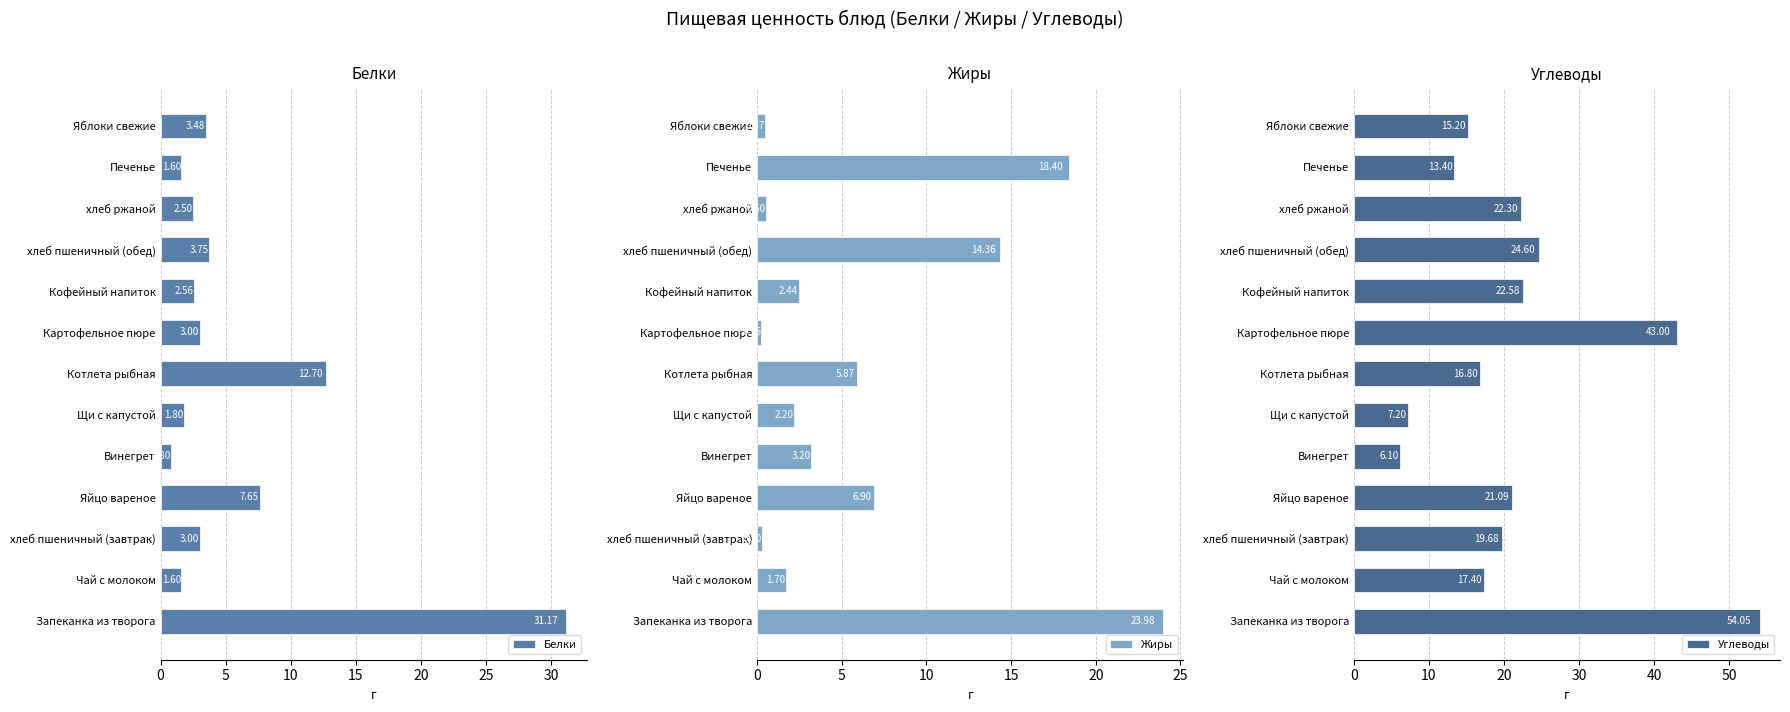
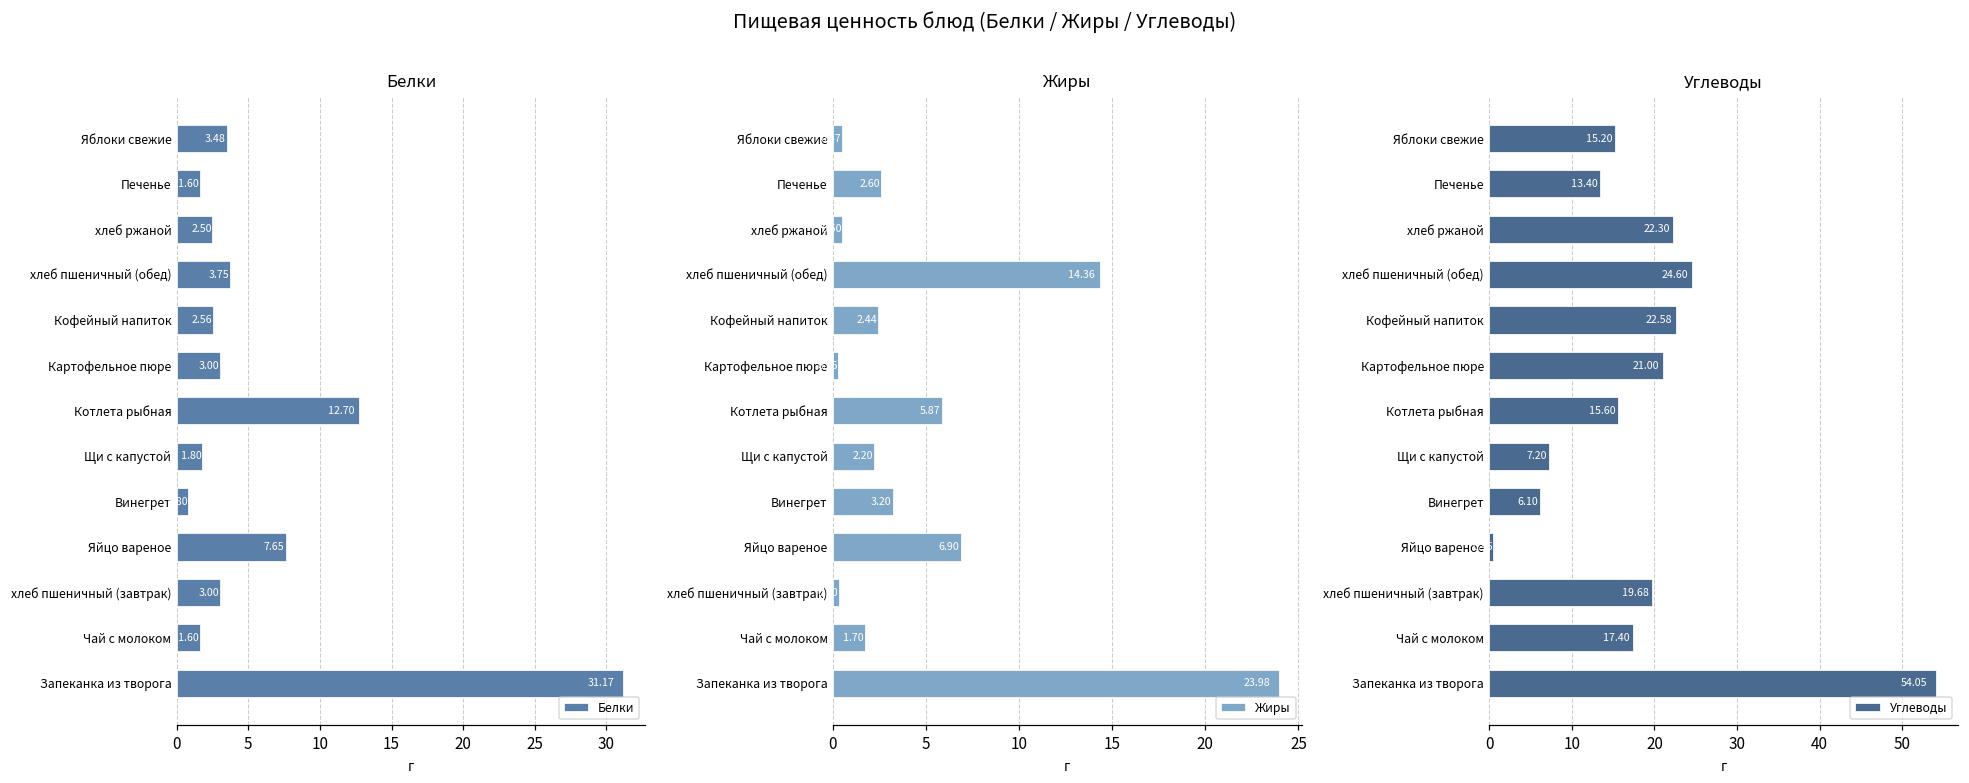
  {
    "Белки": {
      "Яблоки свежие": 3.48,
      "Печенье": 1.60,
      "хлеб ржаной": 2.50,
      "хлеб пшеничный (обед)": 3.75,
      "Кофейный напиток": 2.56,
      "Картофельное пюре": 3.00,
      "Котлета рыбная": 12.70,
      "Щи с капустой": 1.80,
      "Яйцо вареное": 7.65,
      "хлеб пшеничный (завтрак)": 3.00,
      "Чай с молоком": 1.60,
      "Запеканка из творога": 31.17
    },
    "Жиры": {
-     "Печенье": 18.40,
+     "Печенье": 2.60,
      "хлеб ржаной": 0.50,
      "хлеб пшеничный (обед)": 14.36,
      "Кофейный напиток": 2.44,
      "Котлета рыбная": 5.87,
      "Щи с капустой": 2.20,
      "Винегрет": 3.20,
      "Яйцо вареное": 6.90,
      "Чай с молоком": 1.70,
      "Запеканка из творога": 23.98
    },
    "Углеводы": {
      "Яблоки свежие": 15.20,
      "Печенье": 13.40,
      "хлеб ржаной": 22.30,
      "хлеб пшеничный (обед)": 24.60,
      "Кофейный напиток": 22.58,
-     "Картофельное пюре": 43.00,
-     "Котлета рыбная": 16.80,
+     "Картофельное пюре": 21.00,
+     "Котлета рыбная": 15.60,
      "Щи с капустой": 7.20,
      "Винегрет": 6.10,
-     "Яйцо вареное": 21,
+     "Яйцо вареное": 0,
      "хлеб пшеничный (завтрак)": 19.68,
      "Чай с молоком": 17.40,
      "Запеканка из творога": 54.05
    }
  }
